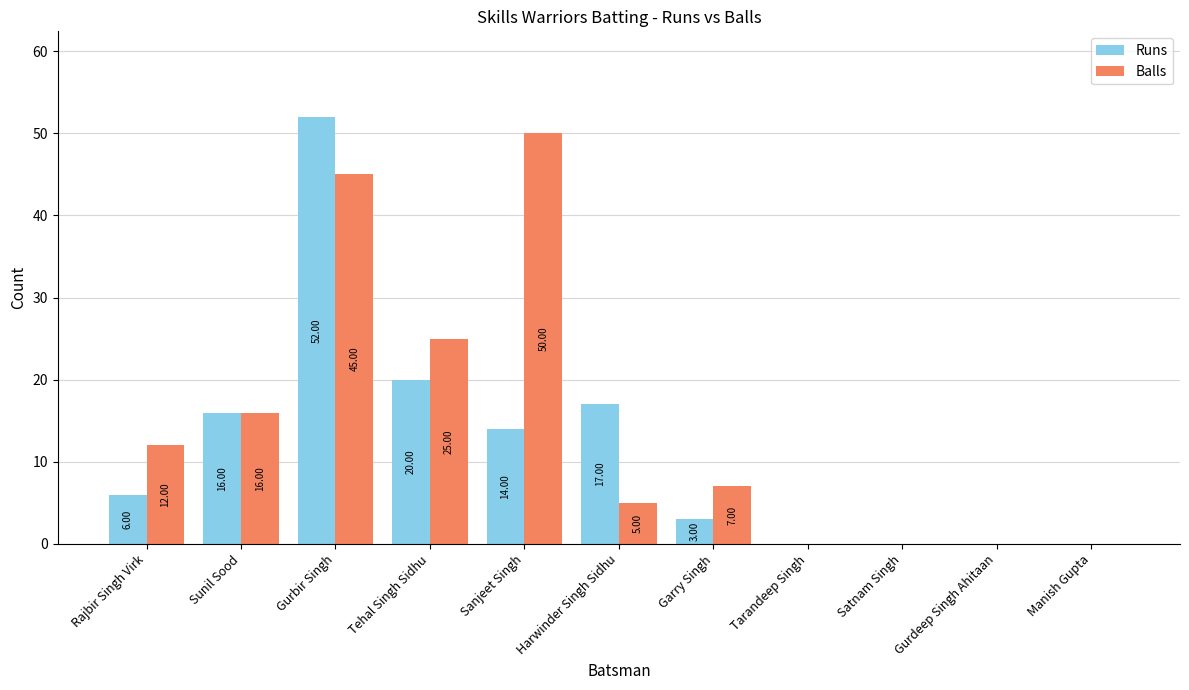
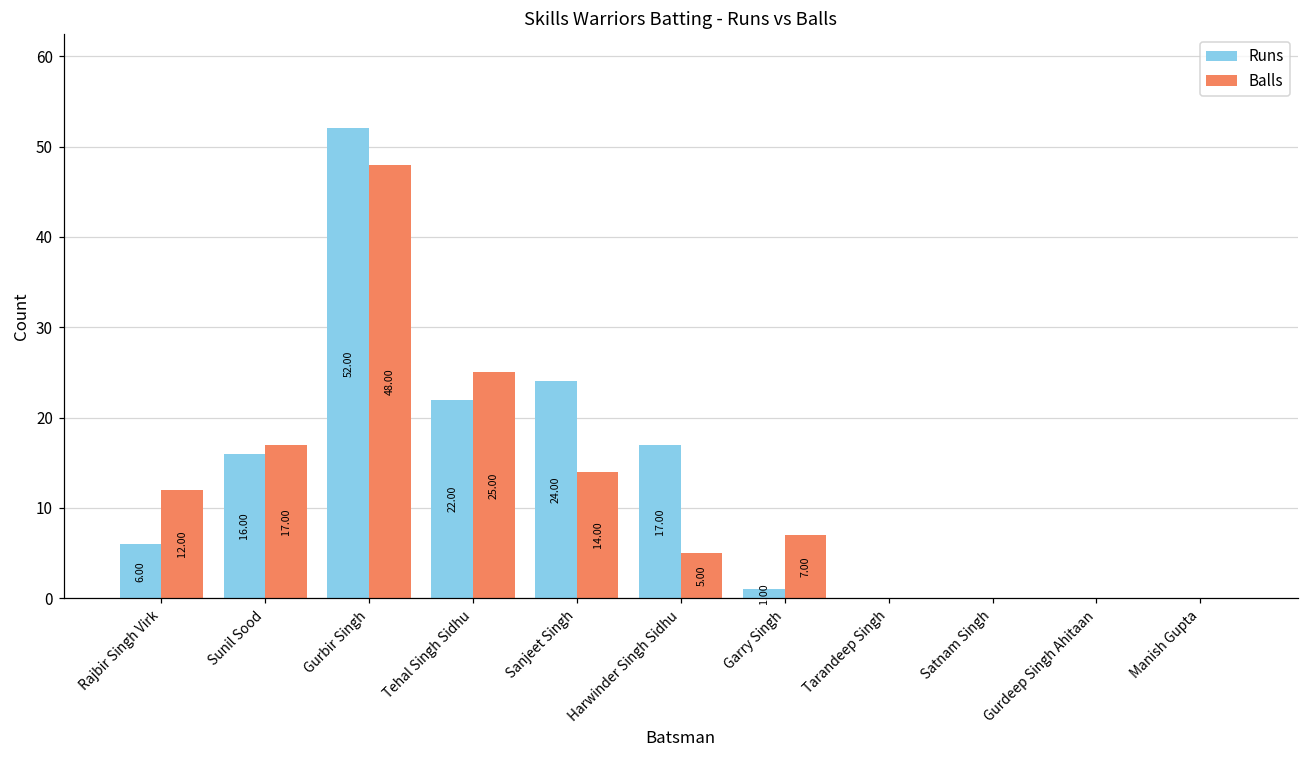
  {
    "Runs": {
      "Rajbir Singh Virk": 6.00,
      "Sunil Sood": 16.00,
      "Gurbir Singh": 52.00,
-     "Tehal Singh Sidhu": 20.00,
-     "Sanjeet Singh": 14.00,
+     "Tehal Singh Sidhu": 22.00,
+     "Sanjeet Singh": 24.00,
      "Harwinder Singh Sidhu": 17.00,
-     "Garry Singh": 3.00
+     "Garry Singh": 1.00
    },
    "Balls": {
      "Rajbir Singh Virk": 12.00,
-     "Sunil Sood": 16.00,
-     "Gurbir Singh": 45.00,
+     "Sunil Sood": 17.00,
+     "Gurbir Singh": 48.00,
      "Tehal Singh Sidhu": 25.00,
-     "Sanjeet Singh": 50.00,
+     "Sanjeet Singh": 14.00,
      "Harwinder Singh Sidhu": 5.00,
      "Garry Singh": 7.00
    }
  }
